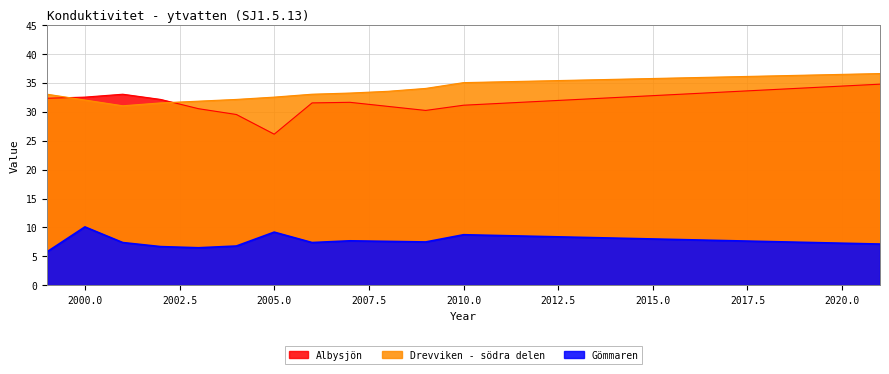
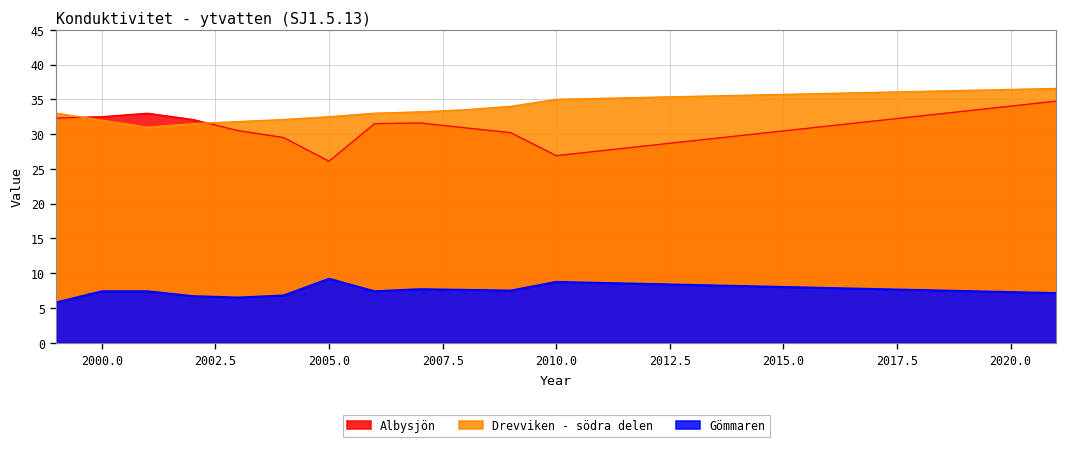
  {
    "Albysjön": {
      "2000.0": 33,
      "2005.0": 26,
-     "2010.0": 31
+     "2010.0": 27
    },
    "Drevviken - södra delen": {
      "2000.0": 32,
      "2005.0": 33,
      "2010.0": 35
    },
    "Gömmaren": {
-     "2000.0": 10,
+     "2000.0": 7,
      "2005.0": 9,
      "2010.0": 9
    }
  }
